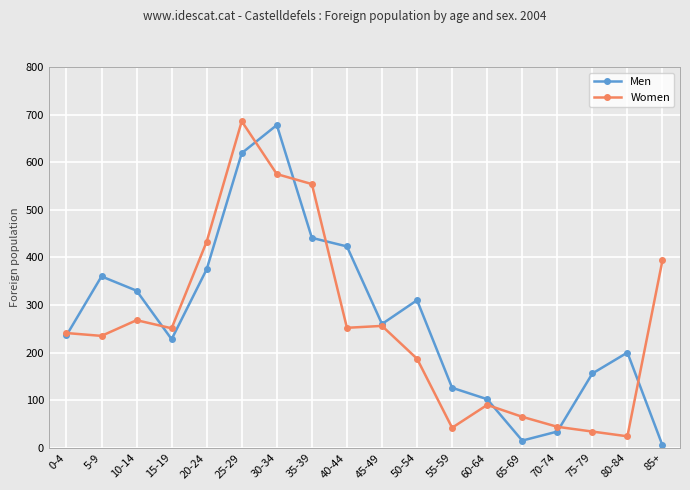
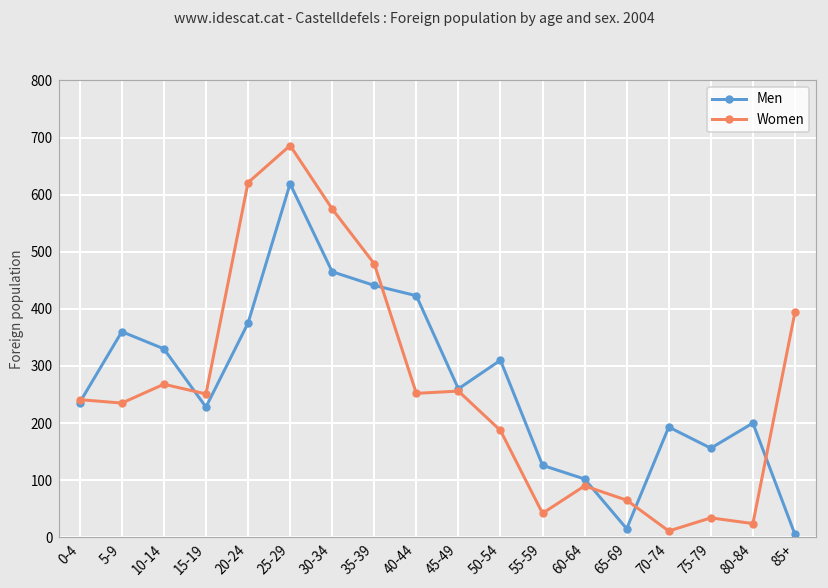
  {
    "Men": {
      "5-9": 360,
      "10-14": 330,
      "15-19": 230,
      "20-24": 380,
      "25-29": 620,
-     "30-34": 680,
+     "30-34": 470,
      "35-39": 440,
      "40-44": 420,
      "50-54": 310,
      "55-59": 130,
      "60-64": 100,
      "65-69": 20,
-     "70-74": 30,
+     "70-74": 190,
      "75-79": 160,
      "80-84": 200,
      "85+": 10
    },
    "Women": {
      "5-9": 240,
      "10-14": 270,
      "15-19": 250,
-     "20-24": 430,
+     "20-24": 620,
      "25-29": 690,
      "30-34": 580,
-     "35-39": 550,
+     "35-39": 480,
      "40-44": 250,
      "50-54": 190,
      "55-59": 40,
      "60-64": 90,
      "65-69": 70,
-     "70-74": 40,
+     "70-74": 10,
      "75-79": 30,
      "80-84": 20,
      "85+": 390
    }
  }
